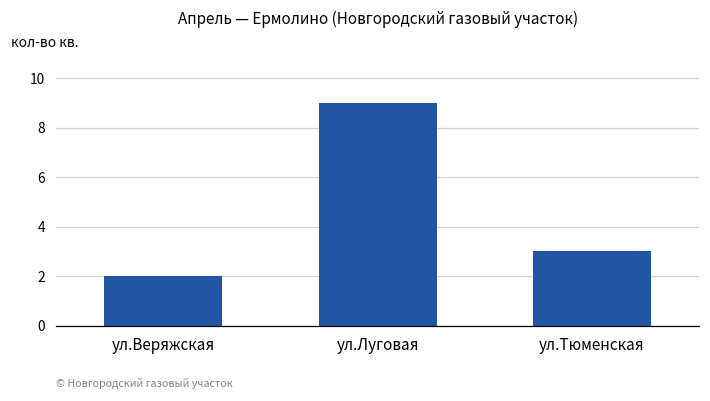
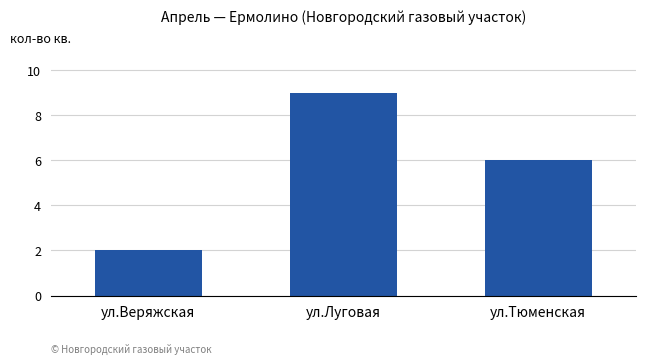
  {
    "ул.Веряжская": 2,
    "ул.Луговая": 9,
-   "ул.Тюменская": 3
+   "ул.Тюменская": 6
  }
